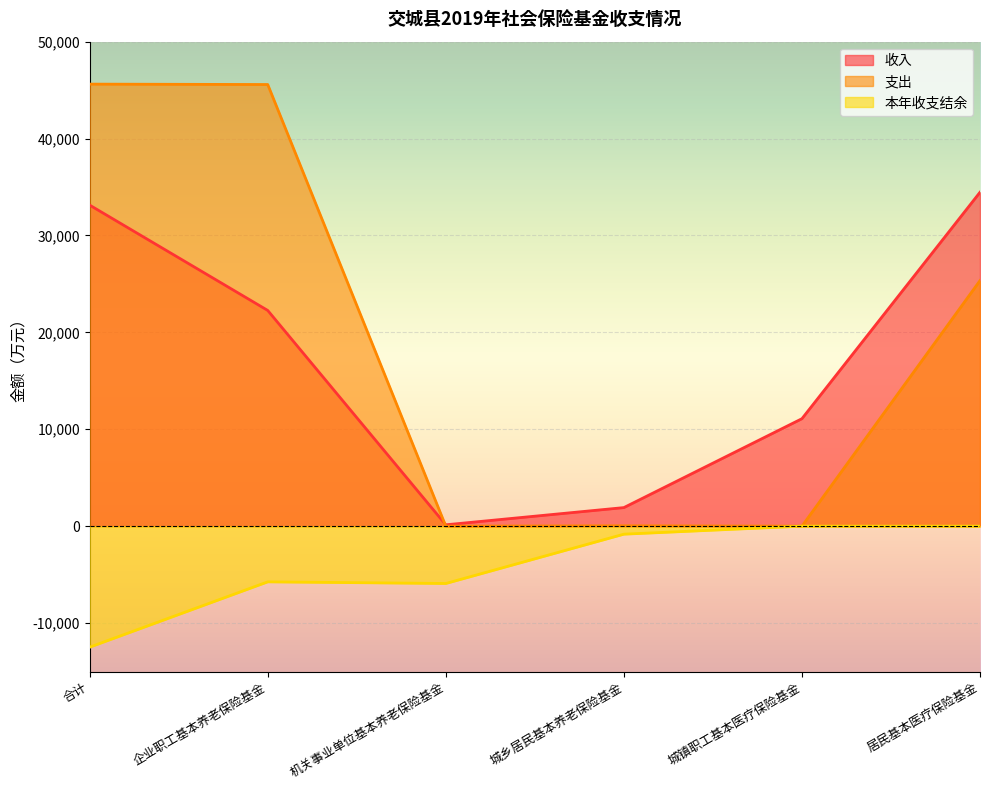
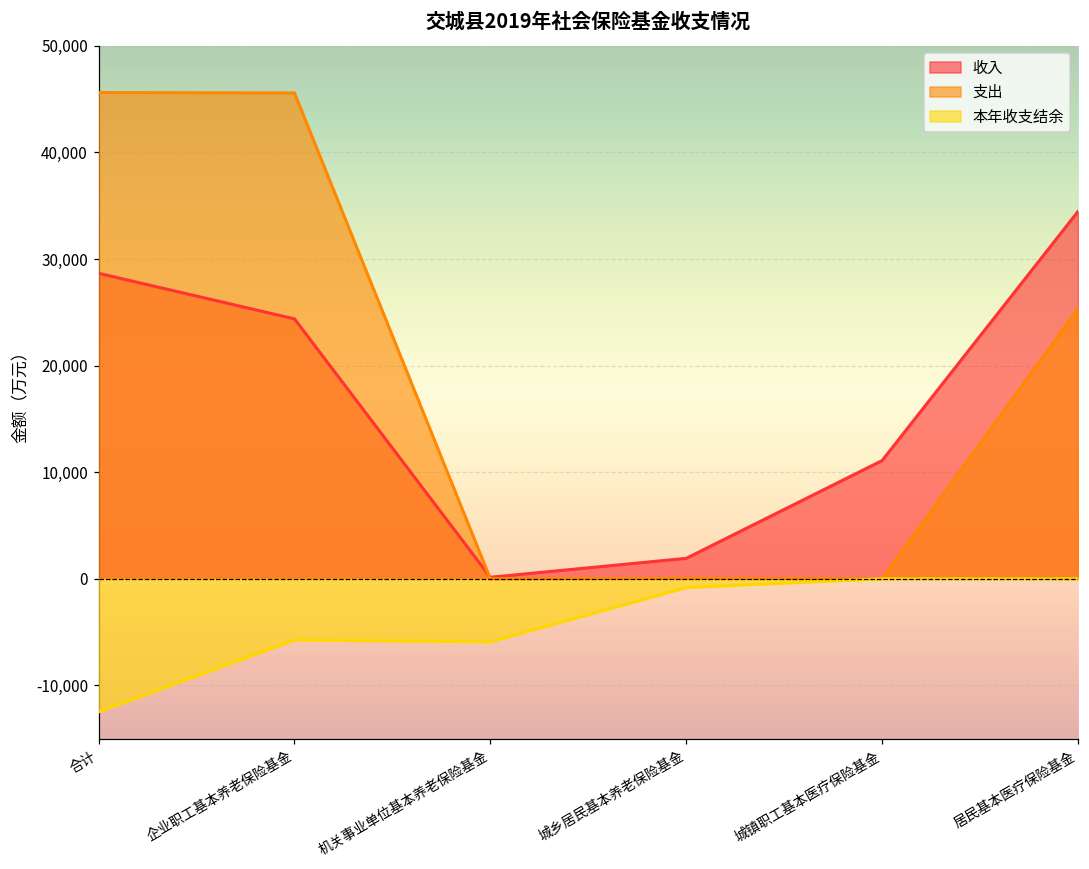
  {
    "收入": {
-     "合计": "33,000",
-     "企业职工基本养老保险基金": "22,000",
+     "合计": "29,000",
+     "企业职工基本养老保险基金": "24,000",
      "城乡居民基本养老保险基金": "2,000",
      "城镇职工基本医疗保险基金": "11,000",
      "居民基本医疗保险基金": "34,000"
    },
    "支出": {
      "合计": "46,000",
      "企业职工基本养老保险基金": "46,000",
      "居民基本医疗保险基金": "25,000"
    }
  }
